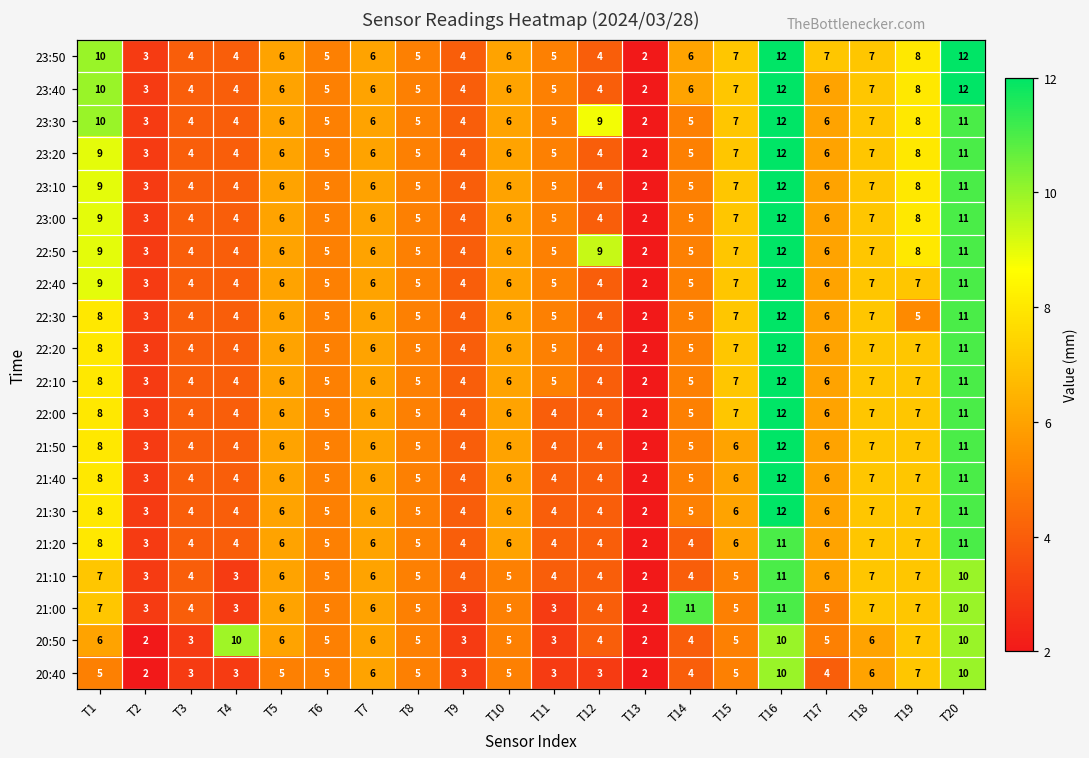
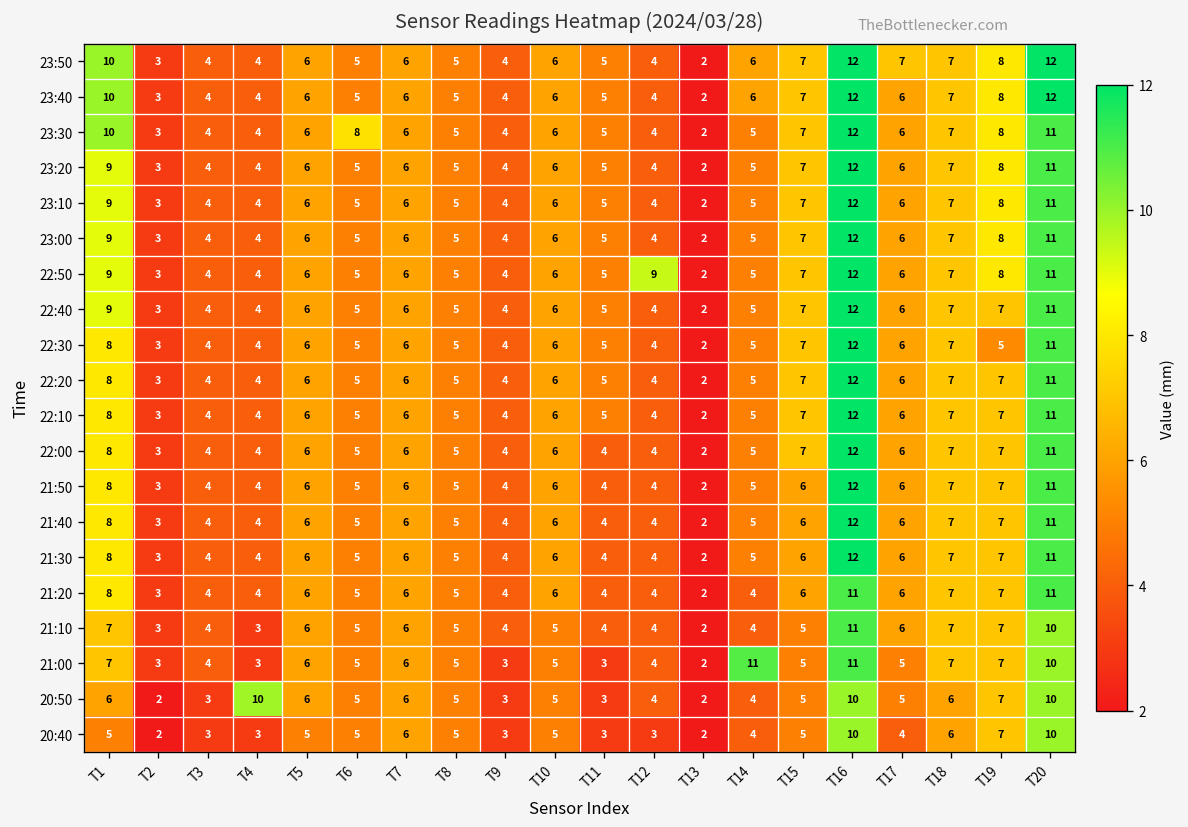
  {
    "23:30": {
      "T1": 10,
      "T2": 3,
      "T3": 4,
      "T4": 4,
      "T5": 6,
-     "T6": 5,
+     "T6": 8,
      "T7": 6,
      "T8": 5,
      "T9": 4,
      "T10": 6,
      "T11": 5,
-     "T12": 9,
+     "T12": 4,
      "T13": 2,
      "T14": 5,
      "T15": 7,
      "T16": 12,
      "T17": 6,
      "T18": 7,
      "T19": 8,
      "T20": 11
    }
  }
